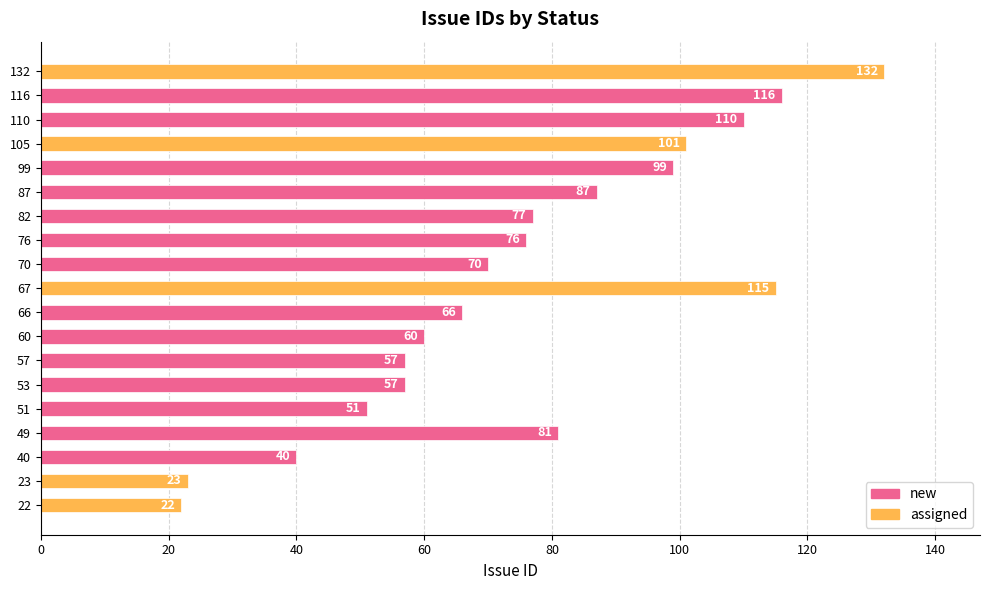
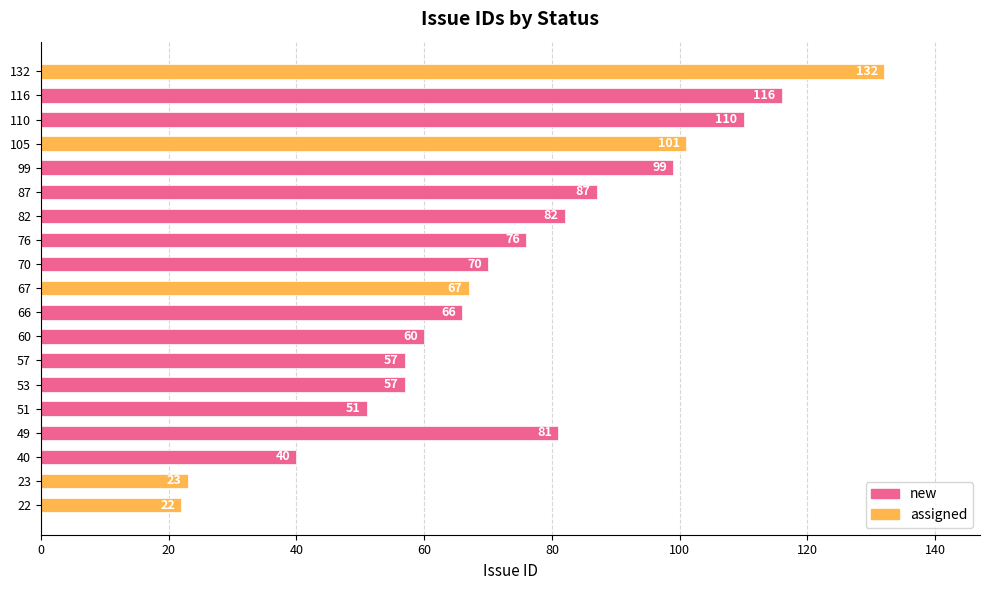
  {
    "132": 132,
    "116": 116,
    "110": 110,
    "105": 101,
    "99": 99,
    "87": 87,
-   "82": 77,
+   "82": 82,
    "76": 76,
    "70": 70,
-   "67": 115,
+   "67": 67,
    "66": 66,
    "60": 60,
    "57": 57,
    "53": 57,
    "51": 51,
    "49": 81,
    "40": 40,
    "23": 23,
    "22": 22
  }
